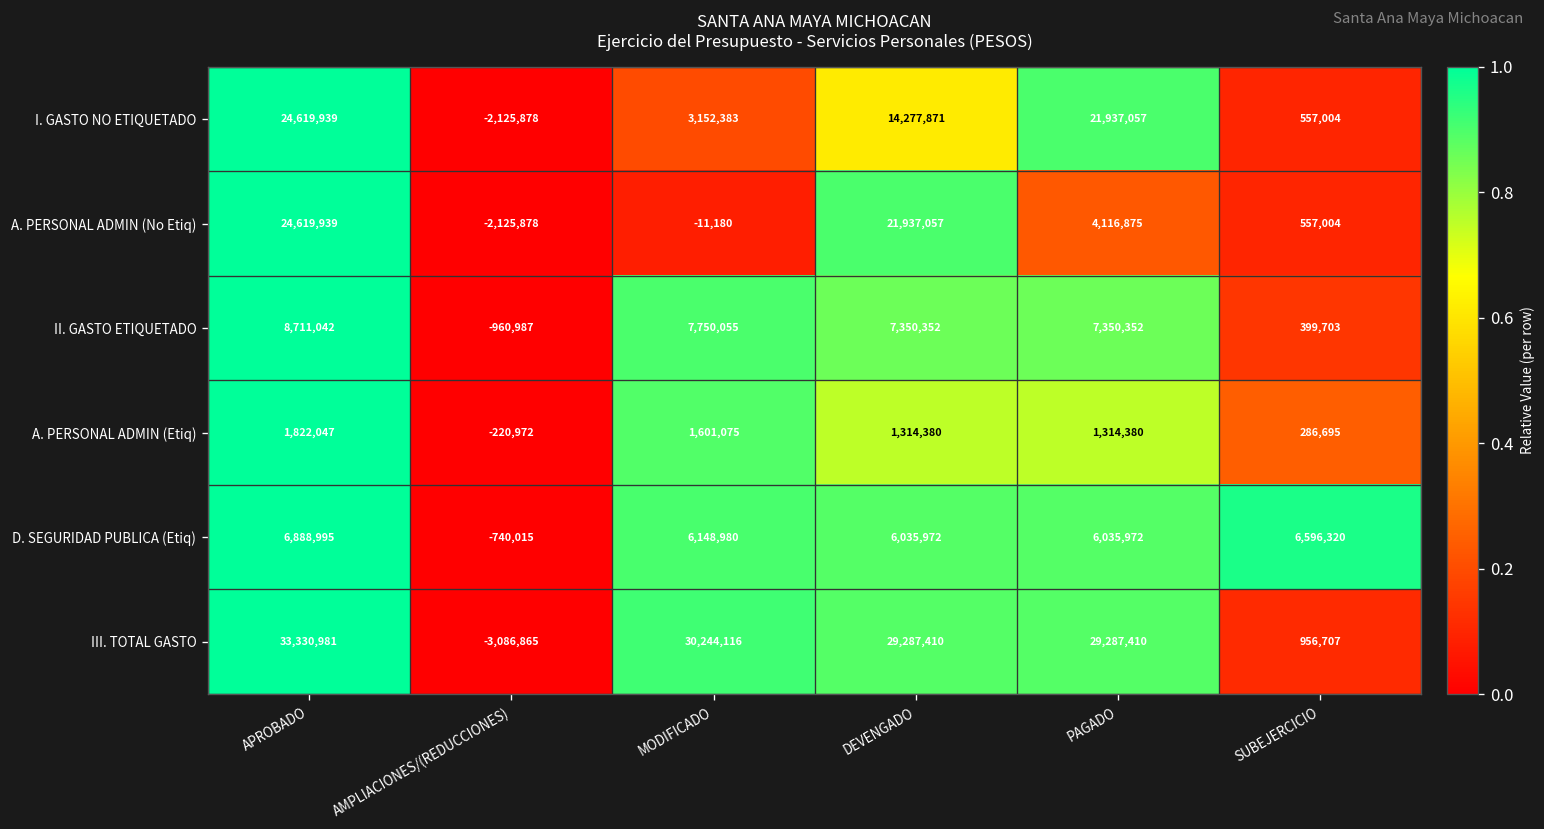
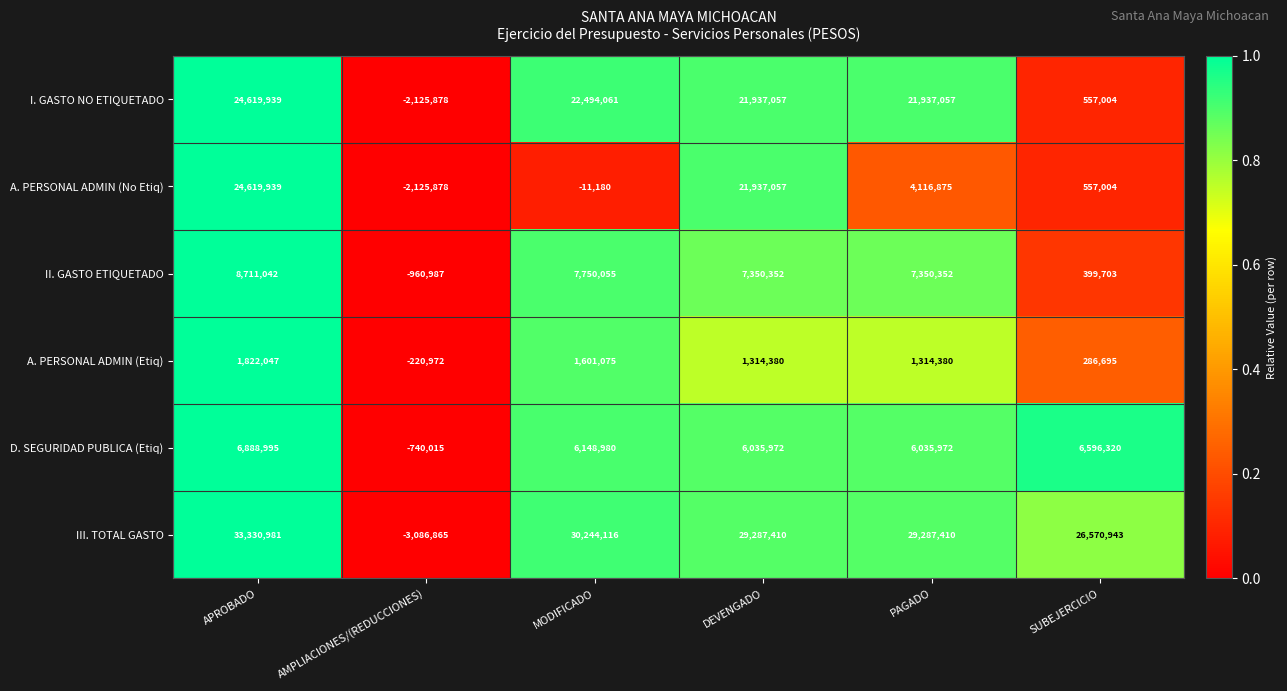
  {
    "I. GASTO NO ETIQUETADO": {
      "APROBADO": "24,619,939",
      "AMPLIACIONES/(REDUCCIONES)": "-2,125,878",
-     "MODIFICADO": "3,152,383",
-     "DEVENGADO": "14,277,871",
+     "MODIFICADO": "22,494,061",
+     "DEVENGADO": "21,937,057",
      "PAGADO": "21,937,057",
      "SUBEJERCICIO": "557,004"
    },
    "A. PERSONAL ADMIN (No Etiq)": {
      "APROBADO": "24,619,939",
      "AMPLIACIONES/(REDUCCIONES)": "-2,125,878",
      "MODIFICADO": "-11,180",
      "DEVENGADO": "21,937,057",
      "PAGADO": "4,116,875",
      "SUBEJERCICIO": "557,004"
    },
    "II. GASTO ETIQUETADO": {
      "APROBADO": "8,711,042",
      "AMPLIACIONES/(REDUCCIONES)": "-960,987",
      "MODIFICADO": "7,750,055",
      "DEVENGADO": "7,350,352",
      "PAGADO": "7,350,352",
      "SUBEJERCICIO": "399,703"
    },
    "A. PERSONAL ADMIN (Etiq)": {
      "APROBADO": "1,822,047",
      "AMPLIACIONES/(REDUCCIONES)": "-220,972",
      "MODIFICADO": "1,601,075",
      "DEVENGADO": "1,314,380",
      "PAGADO": "1,314,380",
      "SUBEJERCICIO": "286,695"
    },
    "D. SEGURIDAD PUBLICA (Etiq)": {
      "APROBADO": "6,888,995",
      "AMPLIACIONES/(REDUCCIONES)": "-740,015",
      "MODIFICADO": "6,148,980",
      "DEVENGADO": "6,035,972",
      "PAGADO": "6,035,972",
      "SUBEJERCICIO": "6,596,320"
    },
    "III. TOTAL GASTO": {
      "APROBADO": "33,330,981",
      "AMPLIACIONES/(REDUCCIONES)": "-3,086,865",
      "MODIFICADO": "30,244,116",
      "DEVENGADO": "29,287,410",
      "PAGADO": "29,287,410",
-     "SUBEJERCICIO": "956,707"
+     "SUBEJERCICIO": "26,570,943"
    }
  }
